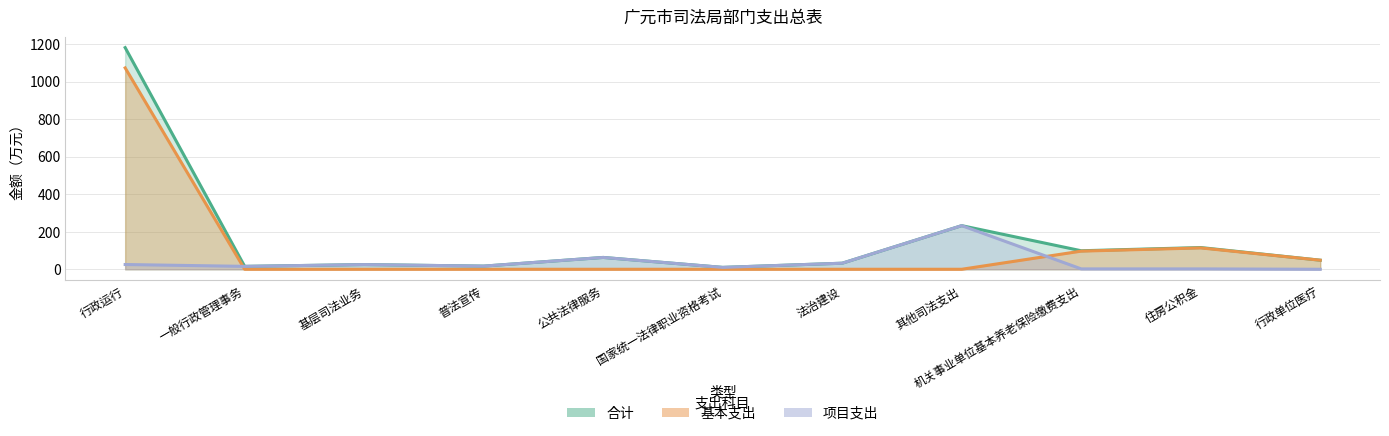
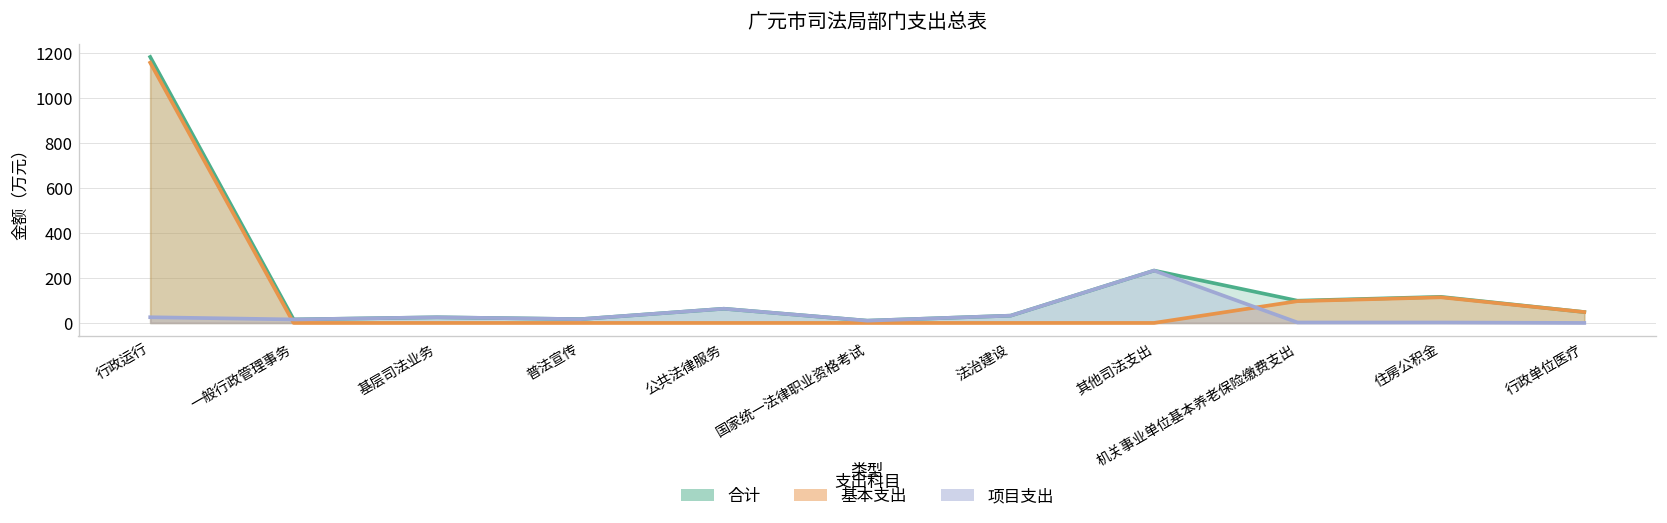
  {
    "基本支出": {
-     "行政运行": 1070,
+     "行政运行": 1160,
      "一般行政管理事务": 0,
      "基层司法业务": 0,
      "普法宣传": 0,
      "公共法律服务": 0,
      "法治建设": 0,
      "其他司法支出": 0
    }
  }
